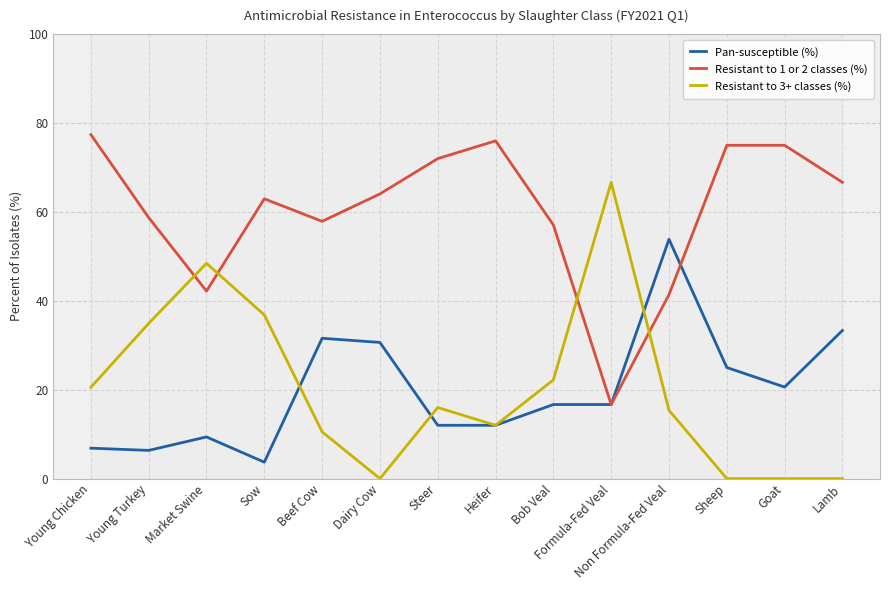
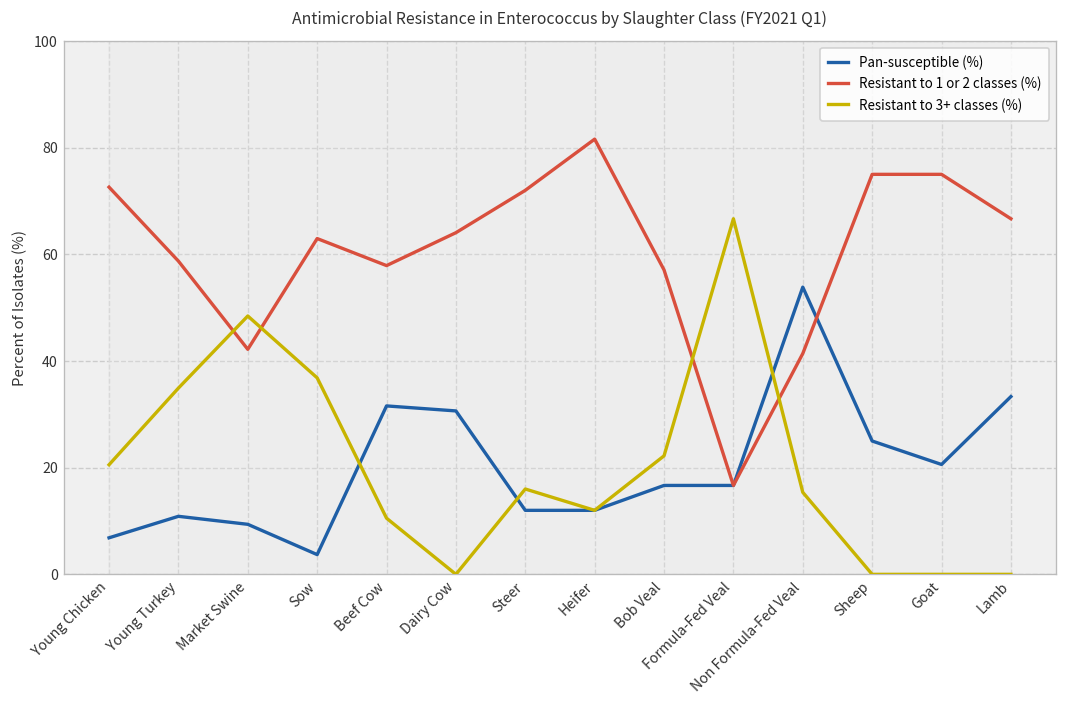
  {
    "Pan-susceptible (%)": {
      "Young Chicken": 7,
-     "Young Turkey": 6,
+     "Young Turkey": 11,
      "Market Swine": 9,
      "Sow": 4,
      "Beef Cow": 32,
      "Dairy Cow": 31,
      "Steer": 12,
      "Bob Veal": 17,
      "Non Formula-Fed Veal": 54,
      "Sheep": 25,
      "Goat": 21,
      "Lamb": 33
    },
    "Resistant to 1 or 2 classes (%)": {
-     "Young Chicken": 77,
+     "Young Chicken": 73,
      "Young Turkey": 59,
      "Market Swine": 42,
      "Sow": 63,
      "Beef Cow": 58,
      "Dairy Cow": 64,
      "Steer": 72,
-     "Heifer": 76,
+     "Heifer": 82,
      "Bob Veal": 57,
      "Non Formula-Fed Veal": 41,
      "Sheep": 75,
      "Goat": 75,
      "Lamb": 67
    },
    "Resistant to 3+ classes (%)": {
      "Young Chicken": 21,
      "Young Turkey": 35,
      "Market Swine": 48,
      "Sow": 37,
      "Beef Cow": 11,
      "Dairy Cow": 0,
      "Steer": 16,
      "Bob Veal": 22,
      "Formula-Fed Veal": 67,
      "Non Formula-Fed Veal": 15,
      "Sheep": 0,
      "Goat": 0,
      "Lamb": 0
    }
  }
